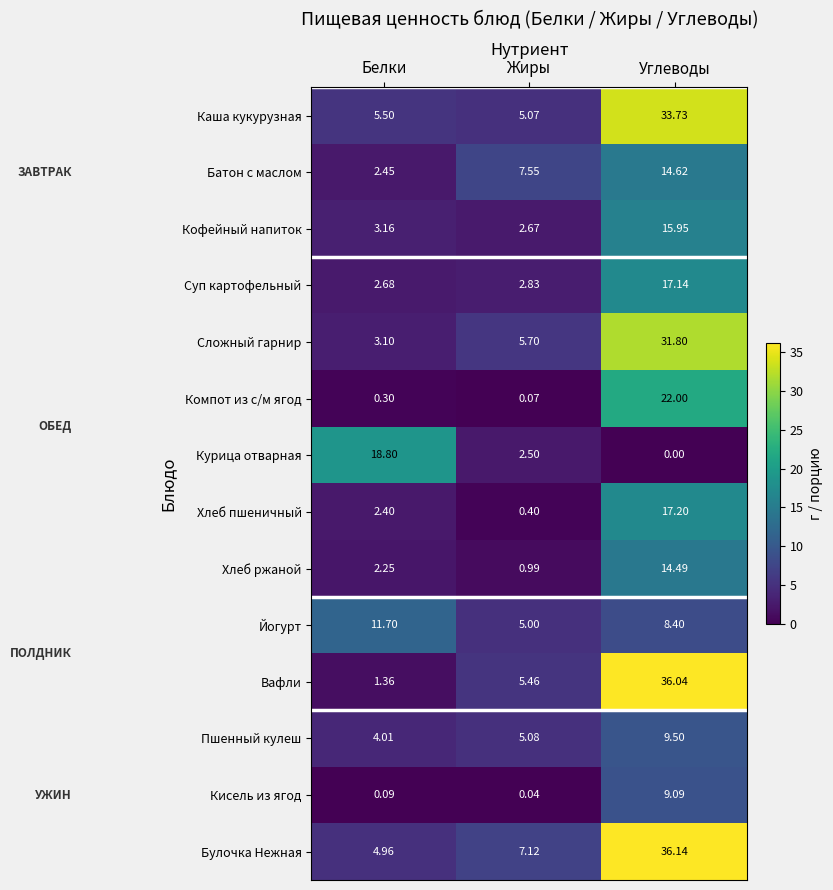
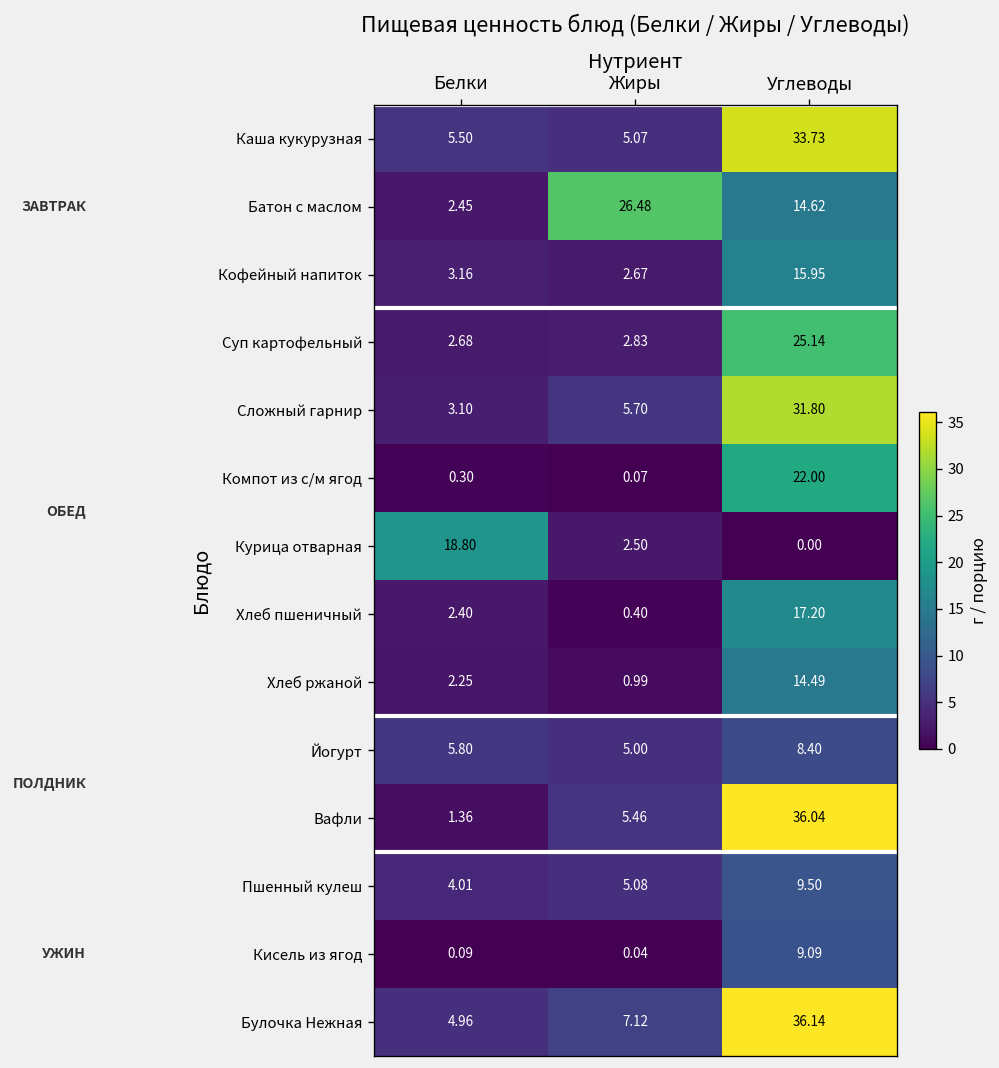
  {
    "Каша кукурузная": {
      "Белки": 5.50,
      "Жиры": 5.07,
      "Углеводы": 33.73
    },
    "Батон с маслом": {
      "Белки": 2.45,
-     "Жиры": 7.55,
+     "Жиры": 26.48,
      "Углеводы": 14.62
    },
    "Кофейный напиток": {
      "Белки": 3.16,
      "Жиры": 2.67,
      "Углеводы": 15.95
    },
    "Суп картофельный": {
      "Белки": 2.68,
      "Жиры": 2.83,
-     "Углеводы": 17.14
+     "Углеводы": 25.14
    },
    "Сложный гарнир": {
      "Белки": 3.10,
      "Жиры": 5.70,
      "Углеводы": 31.80
    },
    "Компот из с/м ягод": {
      "Белки": 0.30,
      "Жиры": 0.07,
      "Углеводы": 22.00
    },
    "Курица отварная": {
      "Белки": 18.80,
      "Жиры": 2.50,
      "Углеводы": 0.00
    },
    "Хлеб пшеничный": {
      "Белки": 2.40,
      "Жиры": 0.40,
      "Углеводы": 17.20
    },
    "Хлеб ржаной": {
      "Белки": 2.25,
      "Жиры": 0.99,
      "Углеводы": 14.49
    },
    "Йогурт": {
-     "Белки": 11.70,
+     "Белки": 5.80,
      "Жиры": 5.00,
      "Углеводы": 8.40
    },
    "Вафли": {
      "Белки": 1.36,
      "Жиры": 5.46,
      "Углеводы": 36.04
    },
    "Пшенный кулеш": {
      "Белки": 4.01,
      "Жиры": 5.08,
      "Углеводы": 9.50
    },
    "Кисель из ягод": {
      "Белки": 0.09,
      "Жиры": 0.04,
      "Углеводы": 9.09
    },
    "Булочка Нежная": {
      "Белки": 4.96,
      "Жиры": 7.12,
      "Углеводы": 36.14
    }
  }
